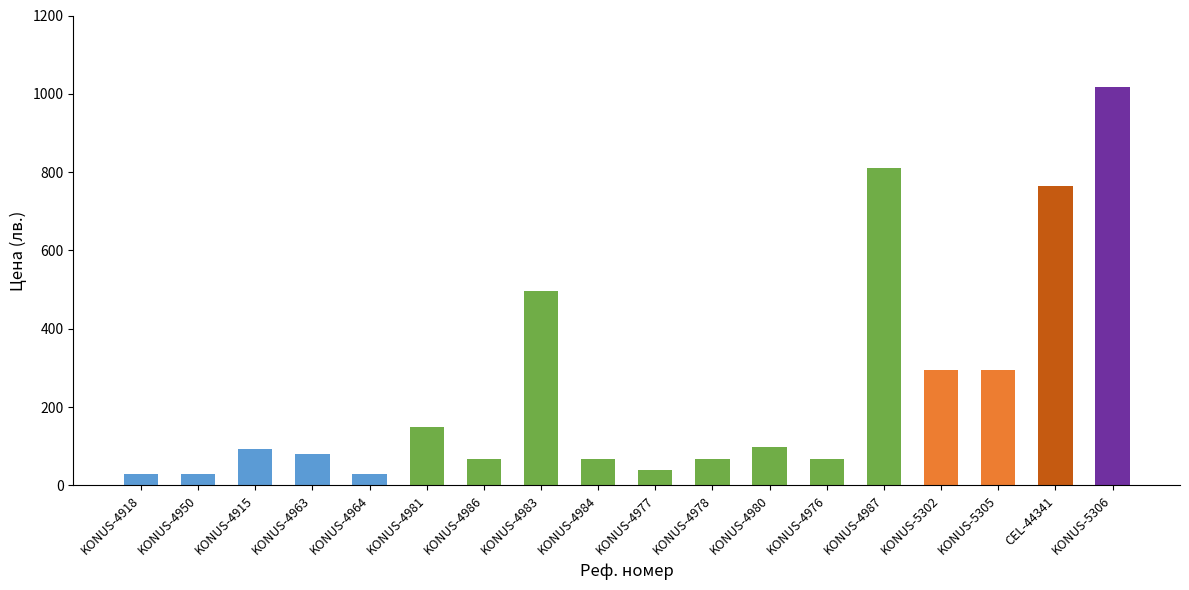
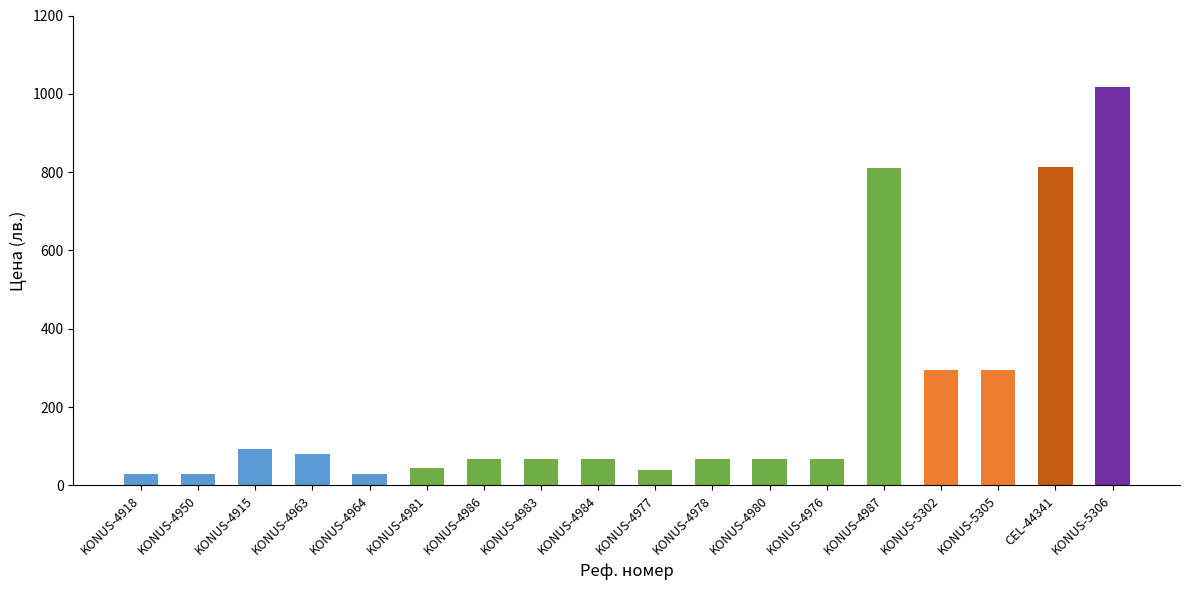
  {
    "KONUS-4918": 30,
    "KONUS-4950": 30,
    "KONUS-4915": 90,
    "KONUS-4963": 80,
    "KONUS-4964": 30,
-   "KONUS-4981": 150,
+   "KONUS-4981": 40,
    "KONUS-4986": 70,
-   "KONUS-4983": 500,
+   "KONUS-4983": 70,
    "KONUS-4984": 70,
    "KONUS-4977": 40,
    "KONUS-4978": 70,
-   "KONUS-4980": 100,
+   "KONUS-4980": 70,
    "KONUS-4976": 70,
    "KONUS-4987": 810,
    "KONUS-5302": 290,
    "KONUS-5305": 290,
-   "CEL-44341": 760,
+   "CEL-44341": 810,
    "KONUS-5306": 1020
  }
